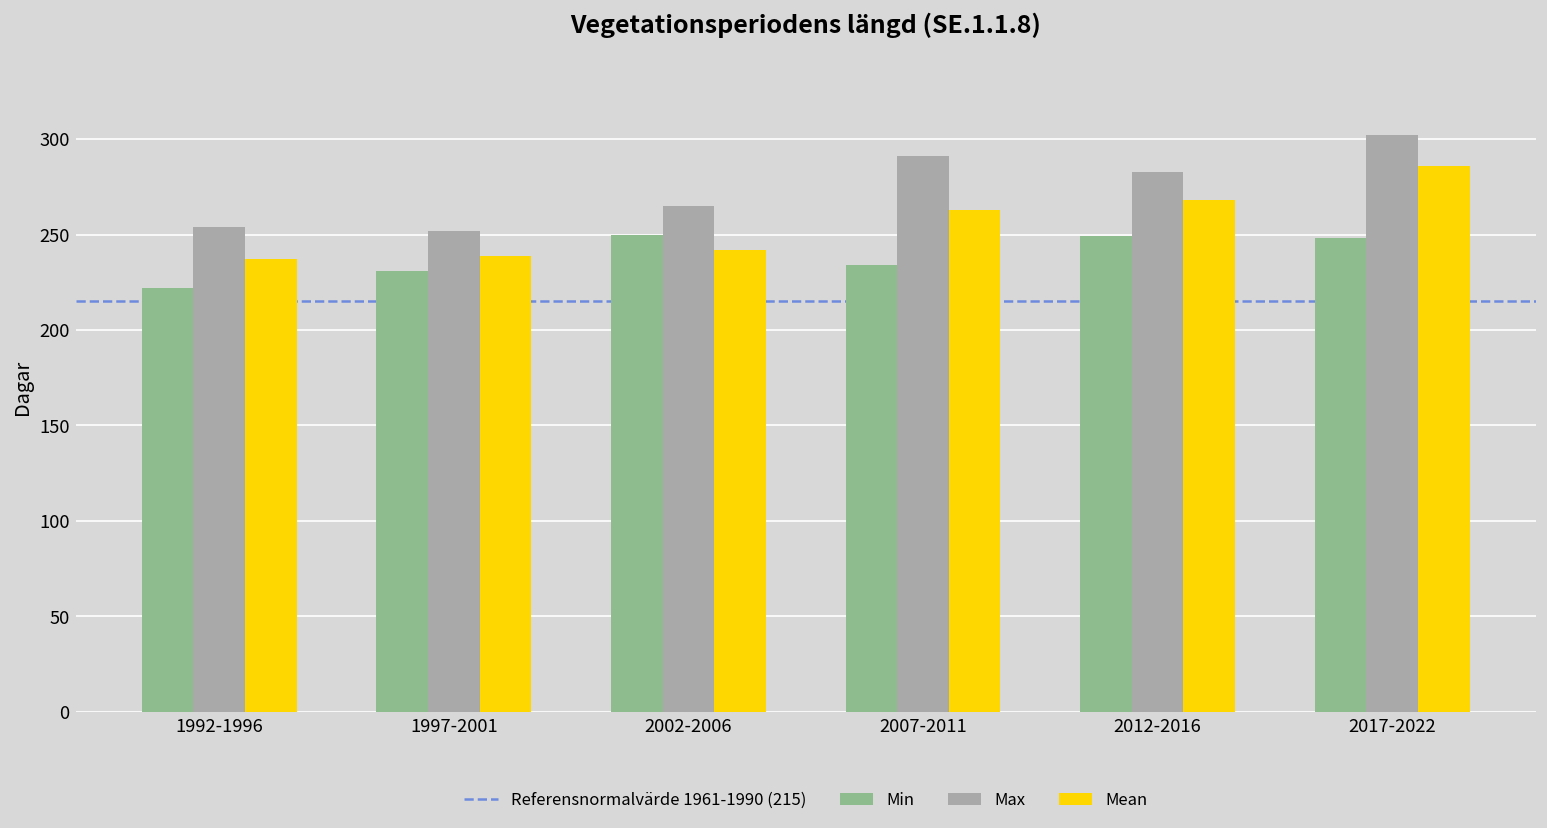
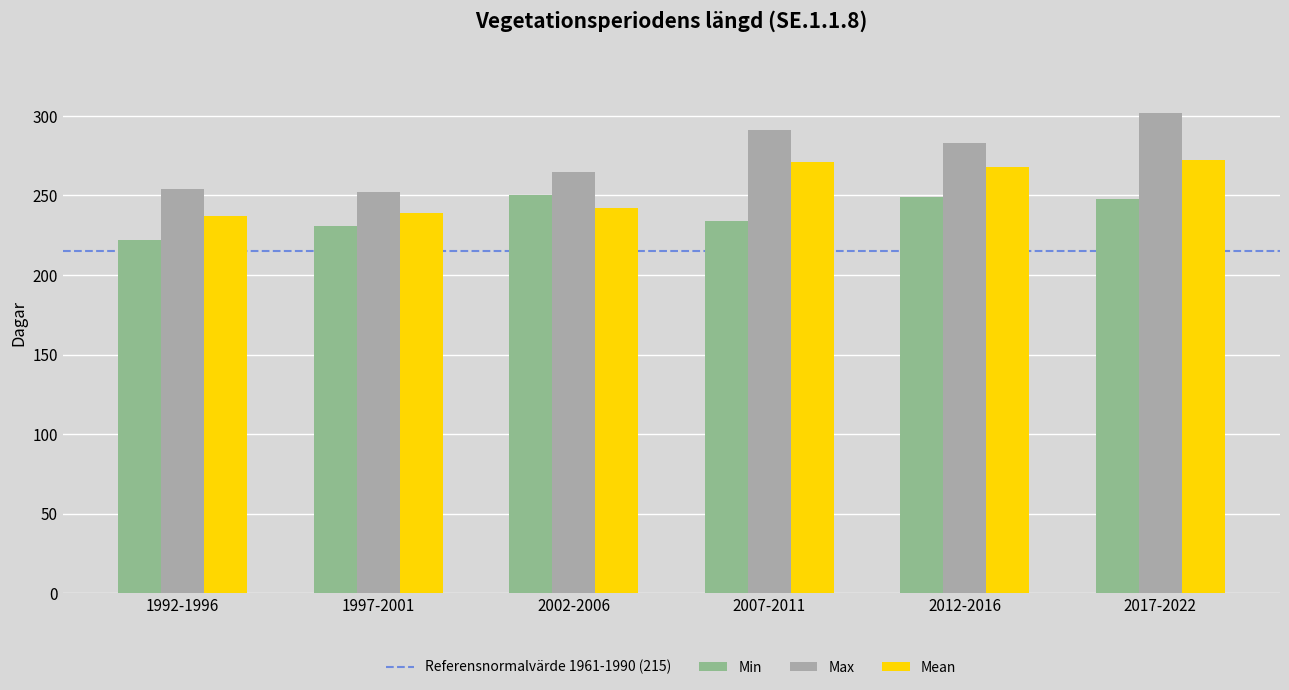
  {
    "Mean": {
      "1992-1996": 237,
      "1997-2001": 239,
      "2002-2006": 242,
-     "2007-2011": 263,
+     "2007-2011": 271,
      "2012-2016": 268,
-     "2017-2022": 286
+     "2017-2022": 272
    }
  }
